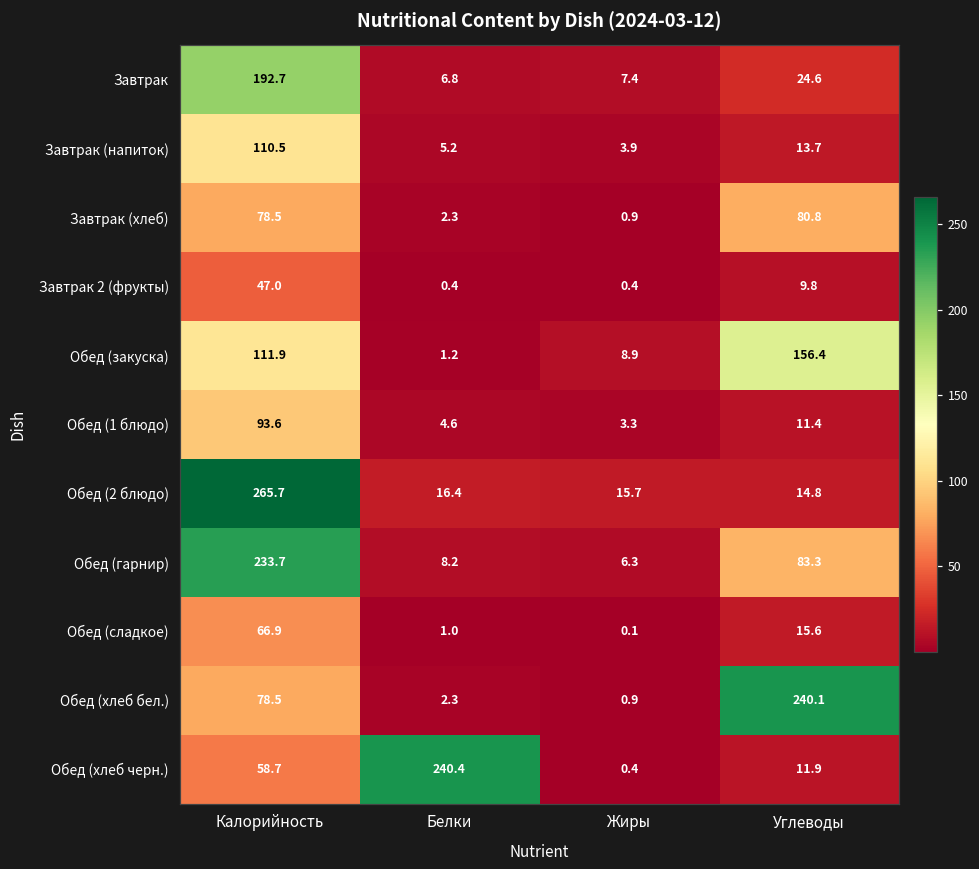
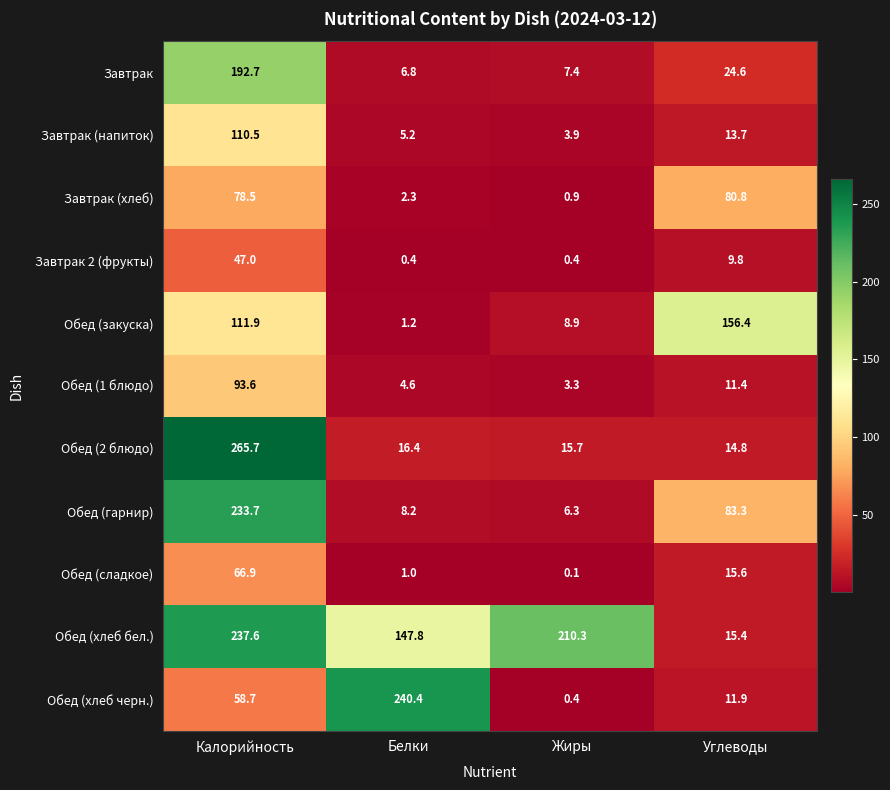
  {
    "Завтрак": {
      "Калорийность": 192.7,
      "Белки": 6.8,
      "Жиры": 7.4,
      "Углеводы": 24.6
    },
    "Завтрак (напиток)": {
      "Калорийность": 110.5,
      "Белки": 5.2,
      "Жиры": 3.9,
      "Углеводы": 13.7
    },
    "Завтрак (хлеб)": {
      "Калорийность": 78.5,
      "Белки": 2.3,
      "Жиры": 0.9,
      "Углеводы": 80.8
    },
    "Завтрак 2 (фрукты)": {
      "Калорийность": 47.0,
      "Белки": 0.4,
      "Жиры": 0.4,
      "Углеводы": 9.8
    },
    "Обед (закуска)": {
      "Калорийность": 111.9,
      "Белки": 1.2,
      "Жиры": 8.9,
      "Углеводы": 156.4
    },
    "Обед (1 блюдо)": {
      "Калорийность": 93.6,
      "Белки": 4.6,
      "Жиры": 3.3,
      "Углеводы": 11.4
    },
    "Обед (2 блюдо)": {
      "Калорийность": 265.7,
      "Белки": 16.4,
      "Жиры": 15.7,
      "Углеводы": 14.8
    },
    "Обед (гарнир)": {
      "Калорийность": 233.7,
      "Белки": 8.2,
      "Жиры": 6.3,
      "Углеводы": 83.3
    },
    "Обед (сладкое)": {
      "Калорийность": 66.9,
      "Белки": 1.0,
      "Жиры": 0.1,
      "Углеводы": 15.6
    },
    "Обед (хлеб бел.)": {
-     "Калорийность": 78.5,
-     "Белки": 2.3,
-     "Жиры": 0.9,
-     "Углеводы": 240.1
+     "Калорийность": 237.6,
+     "Белки": 147.8,
+     "Жиры": 210.3,
+     "Углеводы": 15.4
    },
    "Обед (хлеб черн.)": {
      "Калорийность": 58.7,
      "Белки": 240.4,
      "Жиры": 0.4,
      "Углеводы": 11.9
    }
  }
